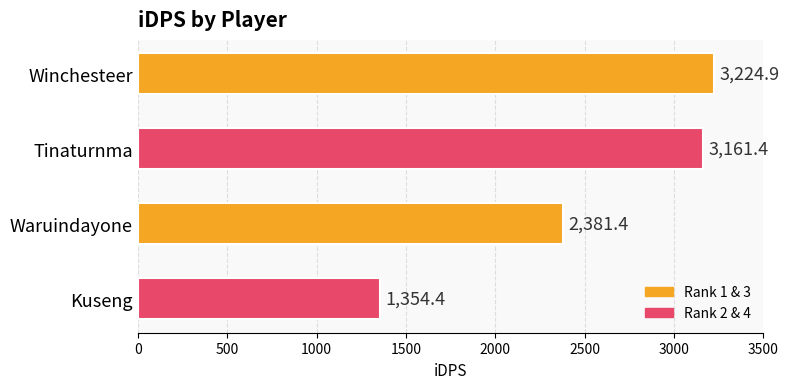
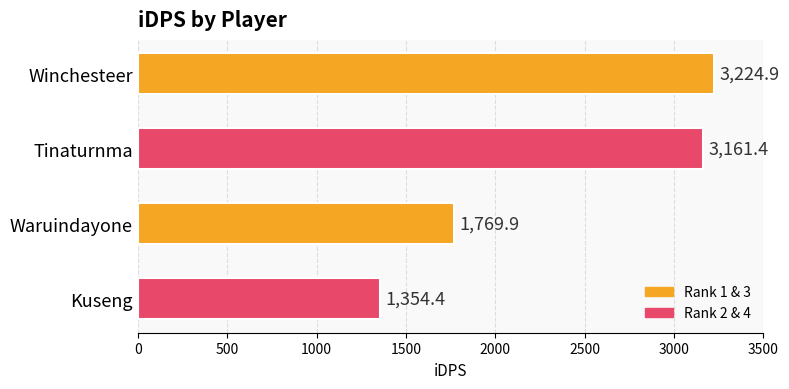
  {
    "Winchesteer": "3,224.9",
    "Tinaturnma": "3,161.4",
-   "Waruindayone": "2,381.4",
+   "Waruindayone": "1,769.9",
    "Kuseng": "1,354.4"
  }
